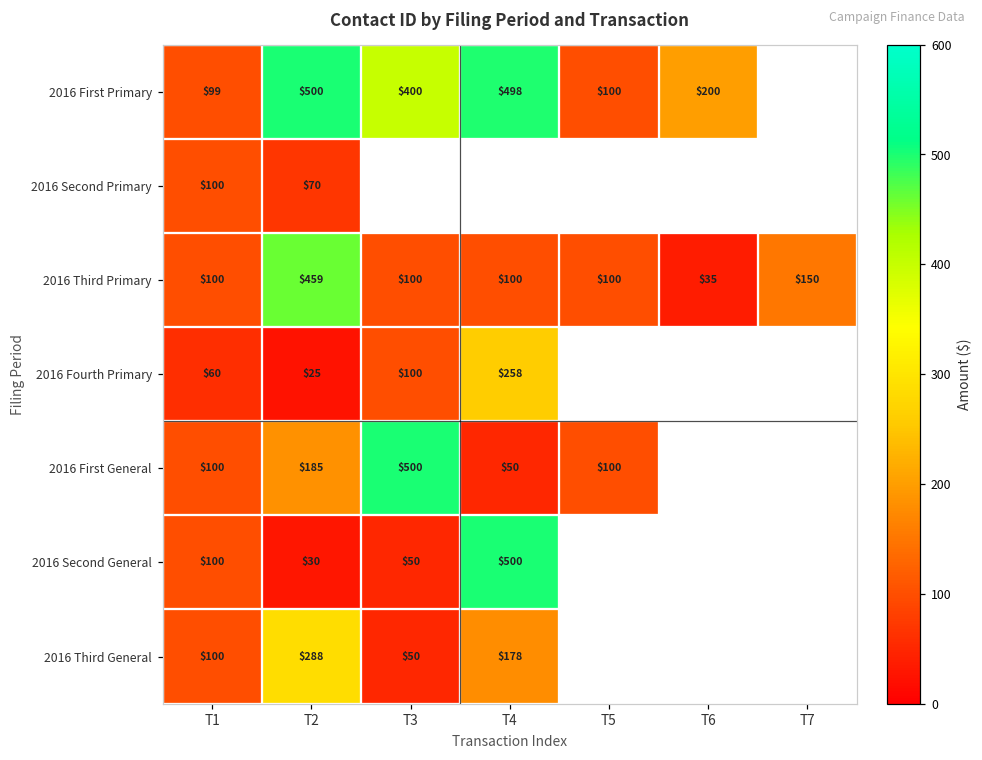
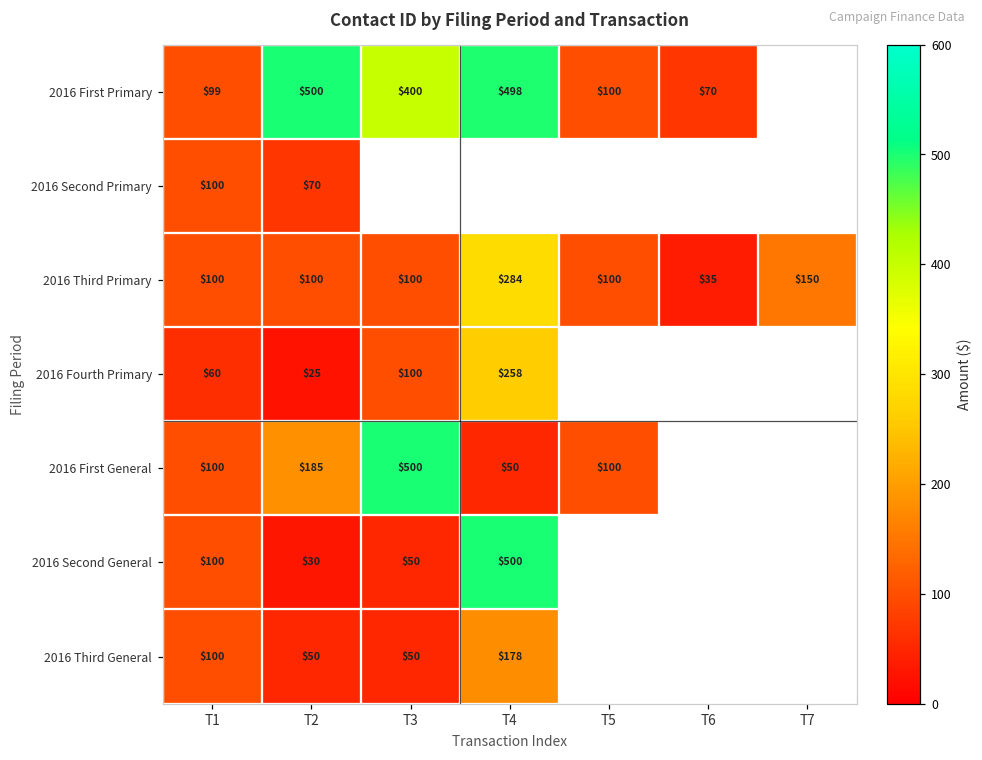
  {
    "2016 First Primary": {
      "T1": "$99",
      "T2": "$500",
      "T3": "$400",
      "T4": "$498",
      "T5": "$100",
-     "T6": "$200"
+     "T6": "$70"
    },
    "2016 Second Primary": {
      "T1": "$100",
      "T2": "$70"
    },
    "2016 Third Primary": {
      "T1": "$100",
-     "T2": "$459",
+     "T2": "$100",
      "T3": "$100",
-     "T4": "$100",
+     "T4": "$284",
      "T5": "$100",
      "T6": "$35",
      "T7": "$150"
    },
    "2016 Fourth Primary": {
      "T1": "$60",
      "T2": "$25",
      "T3": "$100",
      "T4": "$258"
    },
    "2016 First General": {
      "T1": "$100",
      "T2": "$185",
      "T3": "$500",
      "T4": "$50",
      "T5": "$100"
    },
    "2016 Second General": {
      "T1": "$100",
      "T2": "$30",
      "T3": "$50",
      "T4": "$500"
    },
    "2016 Third General": {
      "T1": "$100",
-     "T2": "$288",
+     "T2": "$50",
      "T3": "$50",
      "T4": "$178"
    }
  }
